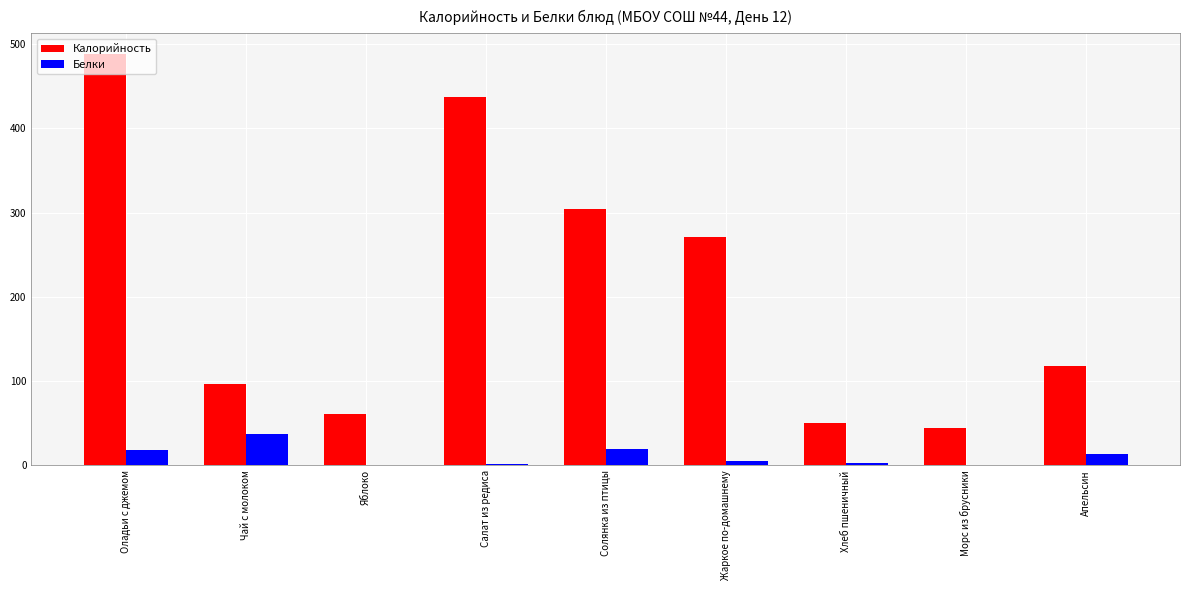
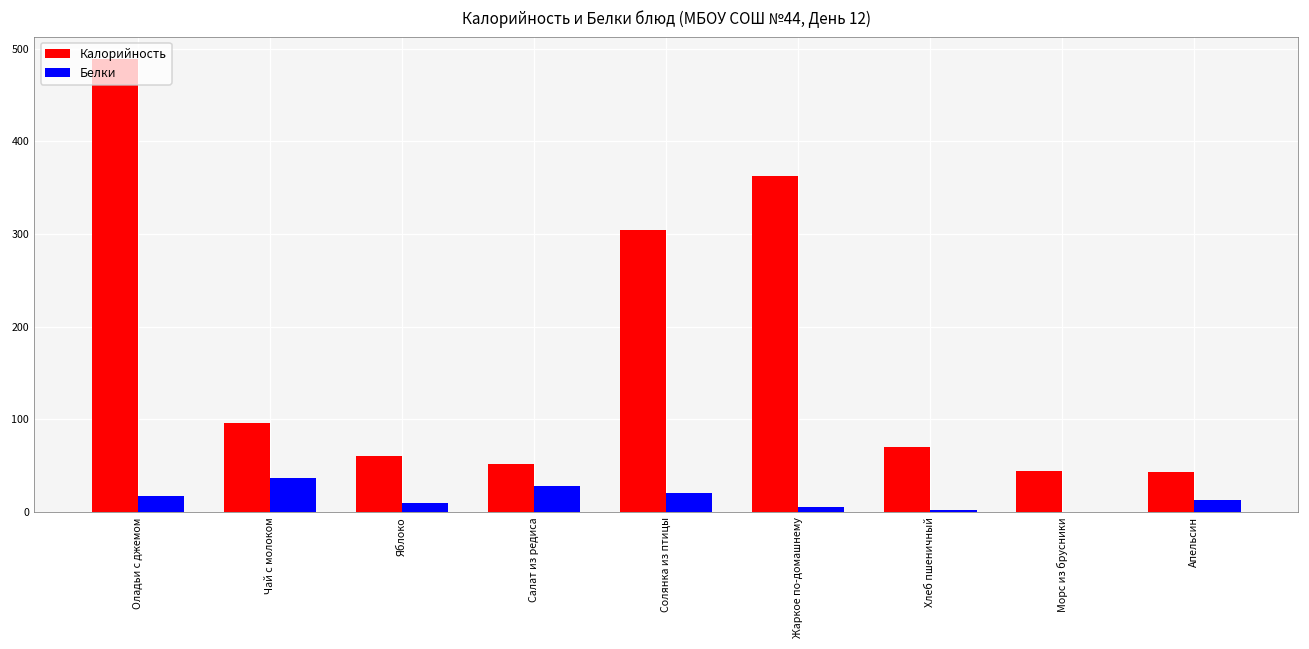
  {
    "Калорийность": {
      "Чай с молоком": 100,
      "Яблоко": 60,
-     "Салат из редиса": 440,
+     "Салат из редиса": 50,
      "Солянка из птицы": 300,
-     "Жаркое по-домашнему": 270,
-     "Хлеб пшеничный": 50,
+     "Жаркое по-домашнему": 360,
+     "Хлеб пшеничный": 70,
      "Морс из брусники": 40,
-     "Апельсин": 120
+     "Апельсин": 40
    },
    "Белки": {
      "Оладьи с джемом": 20,
      "Чай с молоком": 40,
-     "Яблоко": 0,
-     "Салат из редиса": 0,
+     "Яблоко": 10,
+     "Салат из редиса": 30,
      "Солянка из птицы": 20,
      "Жаркое по-домашнему": 10,
      "Апельсин": 10
    }
  }
